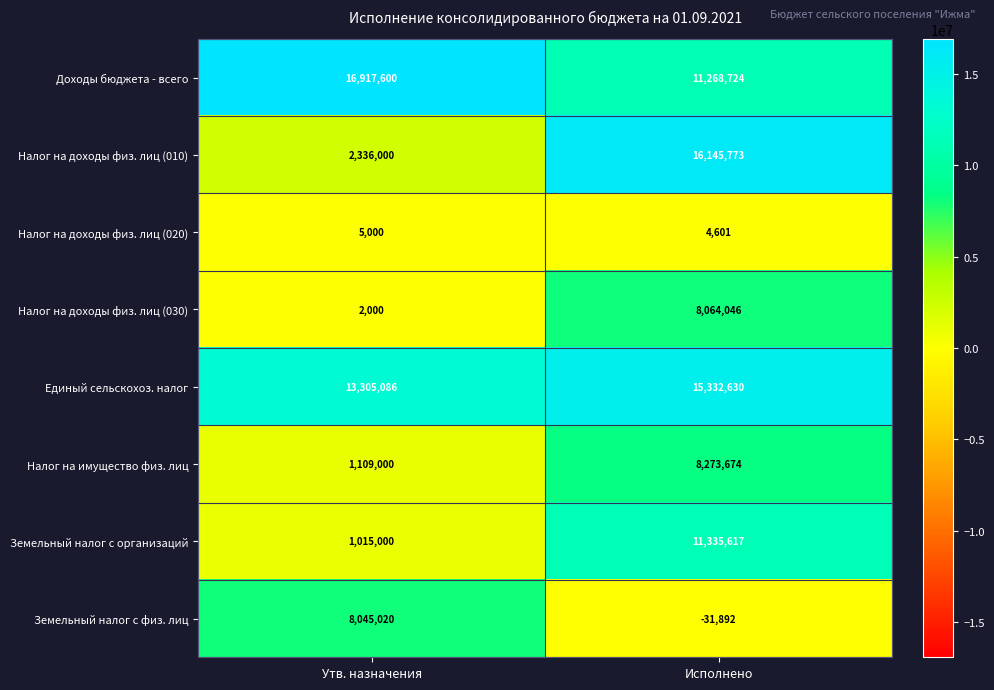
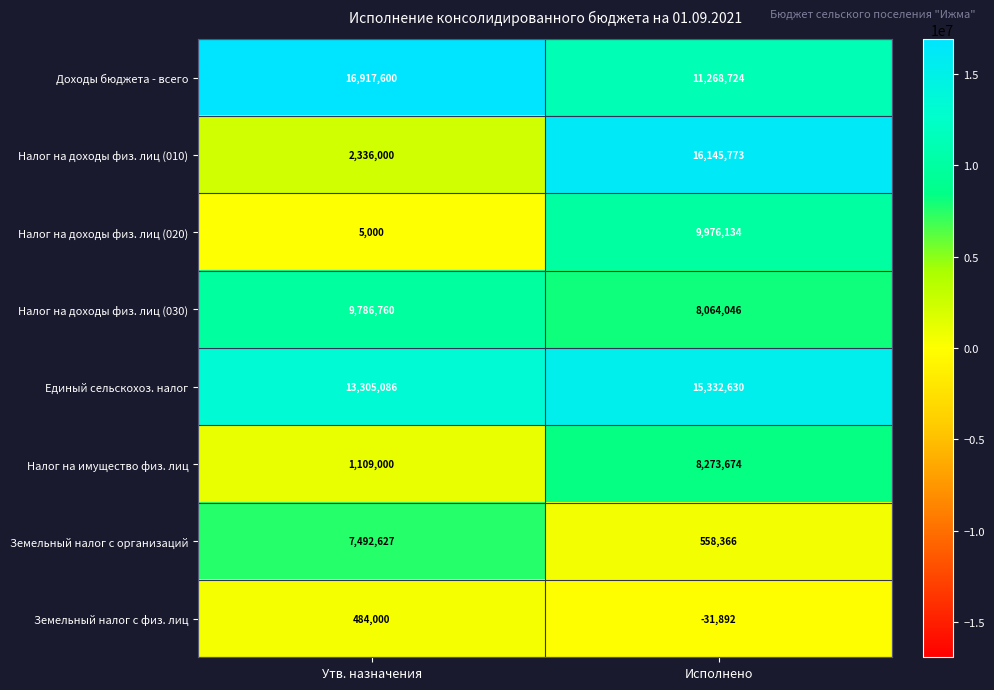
  {
    "Доходы бюджета - всего": {
      "Утв. назначения": "16,917,600",
      "Исполнено": "11,268,724"
    },
    "Налог на доходы физ. лиц (010)": {
      "Утв. назначения": "2,336,000",
      "Исполнено": "16,145,773"
    },
    "Налог на доходы физ. лиц (020)": {
      "Утв. назначения": "5,000",
-     "Исполнено": "4,601"
+     "Исполнено": "9,976,134"
    },
    "Налог на доходы физ. лиц (030)": {
-     "Утв. назначения": "2,000",
+     "Утв. назначения": "9,786,760",
      "Исполнено": "8,064,046"
    },
    "Единый сельскохоз. налог": {
      "Утв. назначения": "13,305,086",
      "Исполнено": "15,332,630"
    },
    "Налог на имущество физ. лиц": {
      "Утв. назначения": "1,109,000",
      "Исполнено": "8,273,674"
    },
    "Земельный налог с организаций": {
-     "Утв. назначения": "1,015,000",
-     "Исполнено": "11,335,617"
+     "Утв. назначения": "7,492,627",
+     "Исполнено": "558,366"
    },
    "Земельный налог с физ. лиц": {
-     "Утв. назначения": "8,045,020",
+     "Утв. назначения": "484,000",
      "Исполнено": "-31,892"
    }
  }
